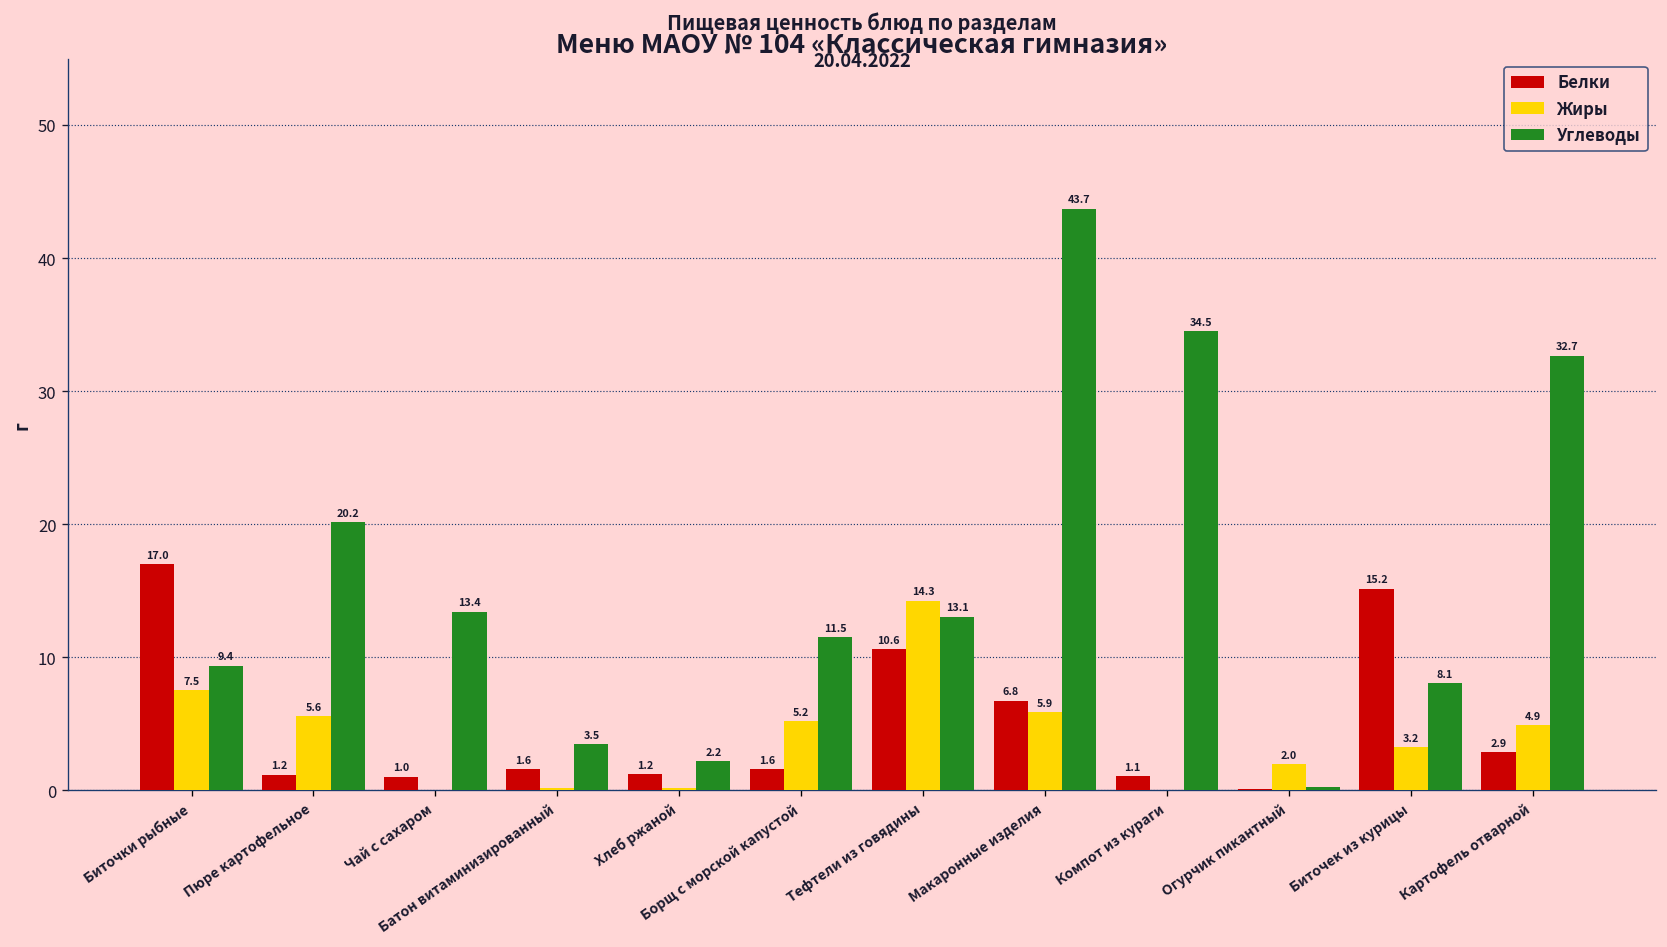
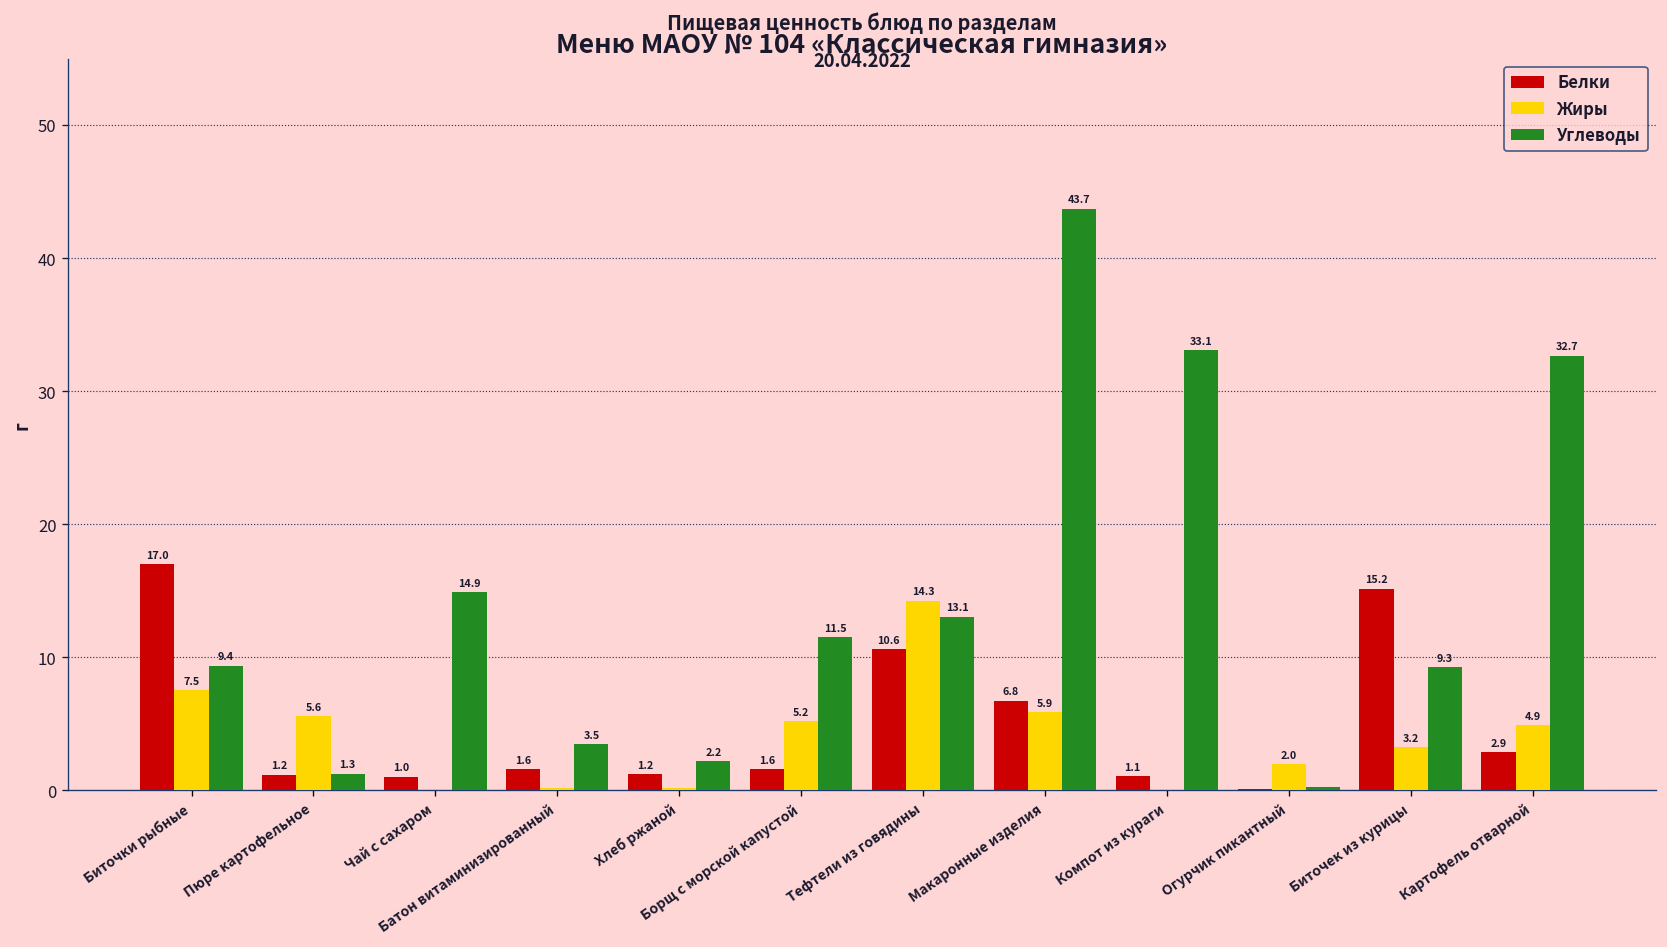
  {
    "Белки": {
      "Биточки рыбные": 17.0,
      "Пюре картофельное": 1.2,
      "Чай с сахаром": 1.0,
      "Батон витаминизированный": 1.6,
      "Хлеб ржаной": 1.2,
      "Борщ с морской капустой": 1.6,
      "Тефтели из говядины": 10.6,
      "Макаронные изделия": 6.8,
      "Компот из кураги": 1.1,
      "Биточек из курицы": 15.2,
      "Картофель отварной": 2.9
    },
    "Жиры": {
      "Биточки рыбные": 7.5,
      "Пюре картофельное": 5.6,
      "Борщ с морской капустой": 5.2,
      "Тефтели из говядины": 14.3,
      "Макаронные изделия": 5.9,
      "Огурчик пикантный": 2.0,
      "Биточек из курицы": 3.2,
      "Картофель отварной": 4.9
    },
    "Углеводы": {
      "Биточки рыбные": 9.4,
-     "Пюре картофельное": 20.2,
-     "Чай с сахаром": 13.4,
+     "Пюре картофельное": 1.3,
+     "Чай с сахаром": 14.9,
      "Батон витаминизированный": 3.5,
      "Хлеб ржаной": 2.2,
      "Борщ с морской капустой": 11.5,
      "Тефтели из говядины": 13.1,
      "Макаронные изделия": 43.7,
-     "Компот из кураги": 34.5,
-     "Биточек из курицы": 8.1,
+     "Компот из кураги": 33.1,
+     "Биточек из курицы": 9.3,
      "Картофель отварной": 32.7
    }
  }
